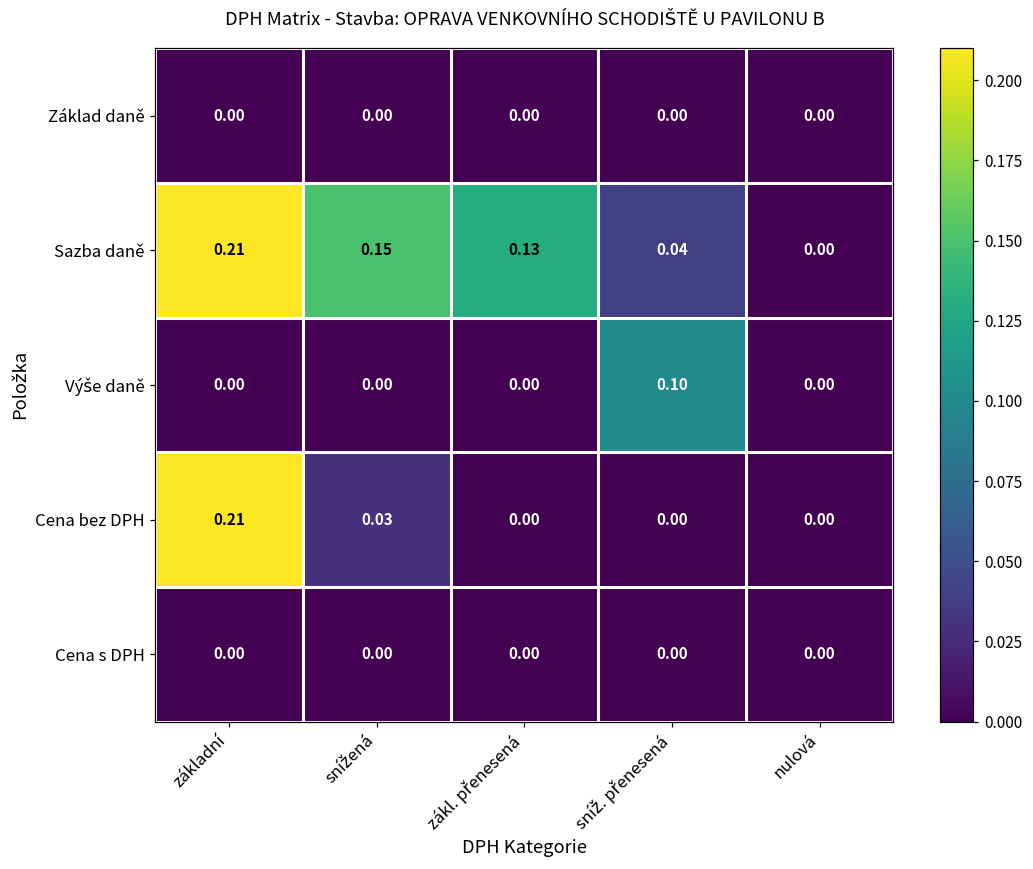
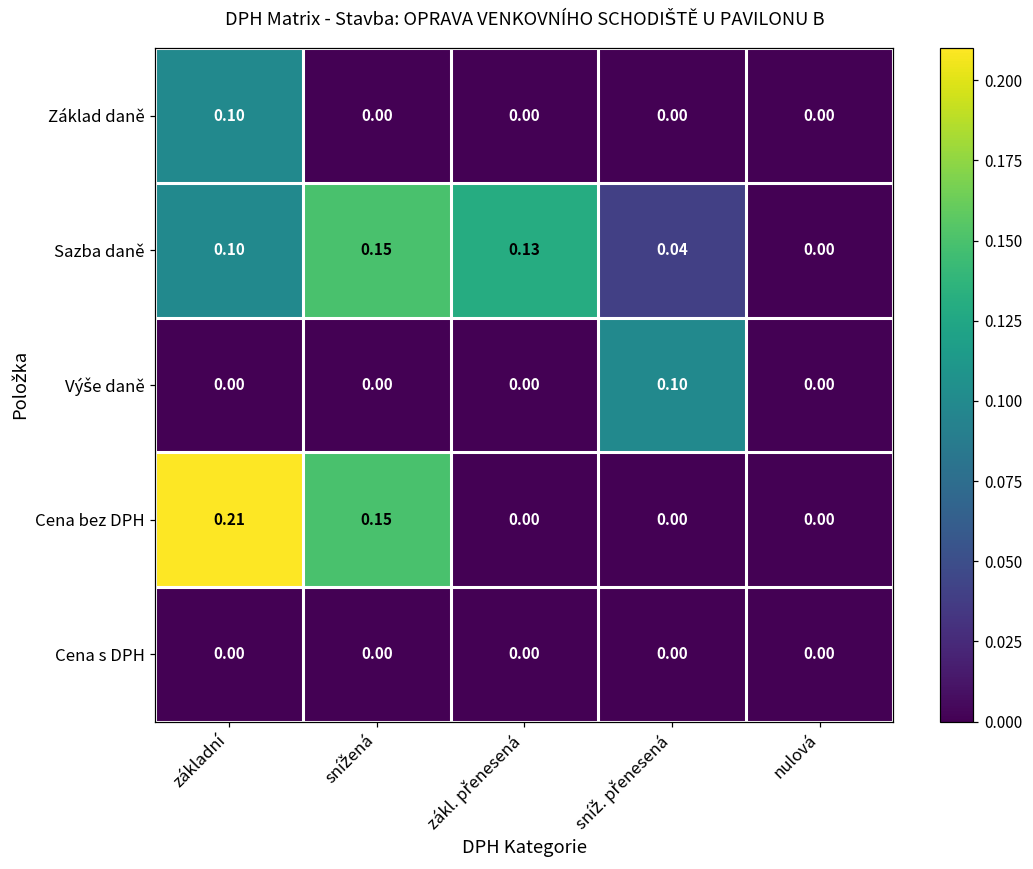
  {
    "Základ daně": {
-     "základní": 0.00,
+     "základní": 0.10,
      "snížená": 0.00,
      "zákl. přenesená": 0.00,
      "sníž. přenesená": 0.00,
      "nulová": 0.00
    },
    "Sazba daně": {
-     "základní": 0.21,
+     "základní": 0.10,
      "snížená": 0.15,
      "zákl. přenesená": 0.13,
      "sníž. přenesená": 0.04,
      "nulová": 0.00
    },
    "Výše daně": {
      "základní": 0.00,
      "snížená": 0.00,
      "zákl. přenesená": 0.00,
      "sníž. přenesená": 0.10,
      "nulová": 0.00
    },
    "Cena bez DPH": {
      "základní": 0.21,
-     "snížená": 0.03,
+     "snížená": 0.15,
      "zákl. přenesená": 0.00,
      "sníž. přenesená": 0.00,
      "nulová": 0.00
    },
    "Cena s DPH": {
      "základní": 0.00,
      "snížená": 0.00,
      "zákl. přenesená": 0.00,
      "sníž. přenesená": 0.00,
      "nulová": 0.00
    }
  }
